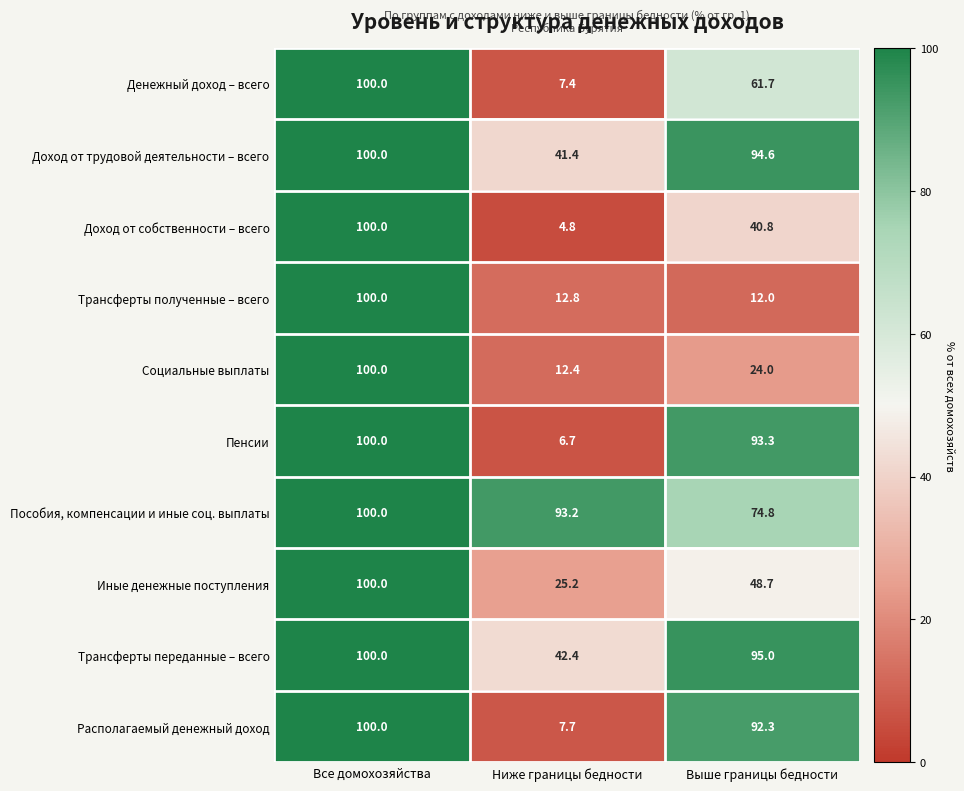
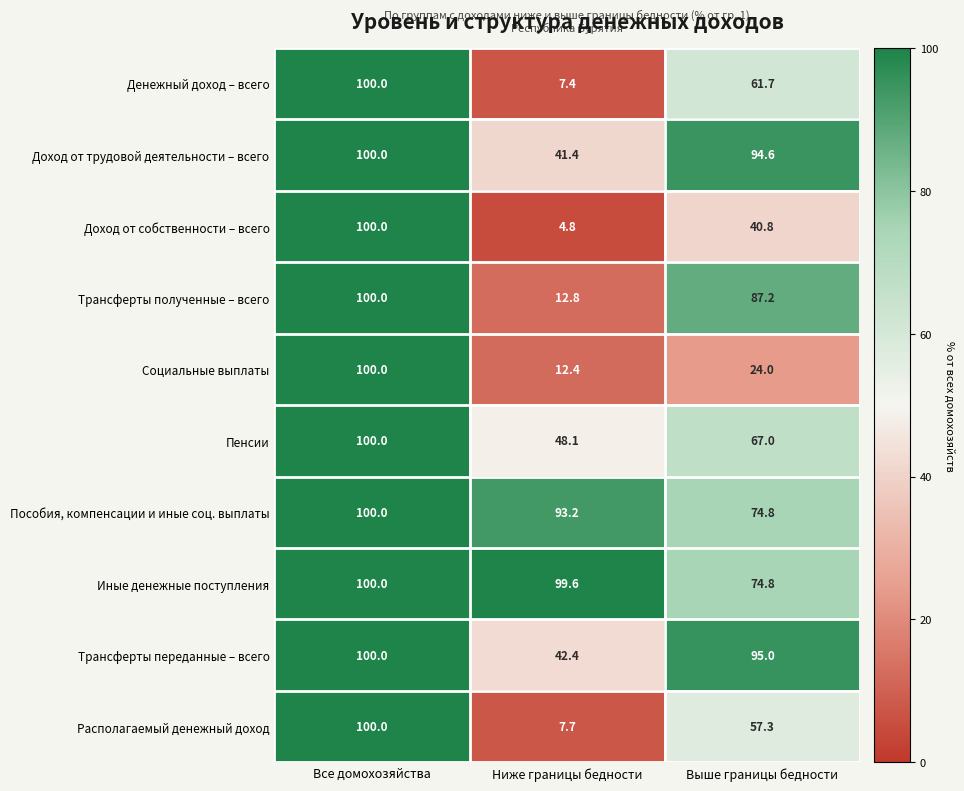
  {
    "Денежный доход – всего": {
      "Все домохозяйства": 100.0,
      "Ниже границы бедности": 7.4,
      "Выше границы бедности": 61.7
    },
    "Доход от трудовой деятельности – всего": {
      "Все домохозяйства": 100.0,
      "Ниже границы бедности": 41.4,
      "Выше границы бедности": 94.6
    },
    "Доход от собственности – всего": {
      "Все домохозяйства": 100.0,
      "Ниже границы бедности": 4.8,
      "Выше границы бедности": 40.8
    },
    "Трансферты полученные – всего": {
      "Все домохозяйства": 100.0,
      "Ниже границы бедности": 12.8,
-     "Выше границы бедности": 12.0
+     "Выше границы бедности": 87.2
    },
    "Социальные выплаты": {
      "Все домохозяйства": 100.0,
      "Ниже границы бедности": 12.4,
      "Выше границы бедности": 24.0
    },
    "Пенсии": {
      "Все домохозяйства": 100.0,
-     "Ниже границы бедности": 6.7,
-     "Выше границы бедности": 93.3
+     "Ниже границы бедности": 48.1,
+     "Выше границы бедности": 67.0
    },
    "Пособия, компенсации и иные соц. выплаты": {
      "Все домохозяйства": 100.0,
      "Ниже границы бедности": 93.2,
      "Выше границы бедности": 74.8
    },
    "Иные денежные поступления": {
      "Все домохозяйства": 100.0,
-     "Ниже границы бедности": 25.2,
-     "Выше границы бедности": 48.7
+     "Ниже границы бедности": 99.6,
+     "Выше границы бедности": 74.8
    },
    "Трансферты переданные – всего": {
      "Все домохозяйства": 100.0,
      "Ниже границы бедности": 42.4,
      "Выше границы бедности": 95.0
    },
    "Располагаемый денежный доход": {
      "Все домохозяйства": 100.0,
      "Ниже границы бедности": 7.7,
-     "Выше границы бедности": 92.3
+     "Выше границы бедности": 57.3
    }
  }
